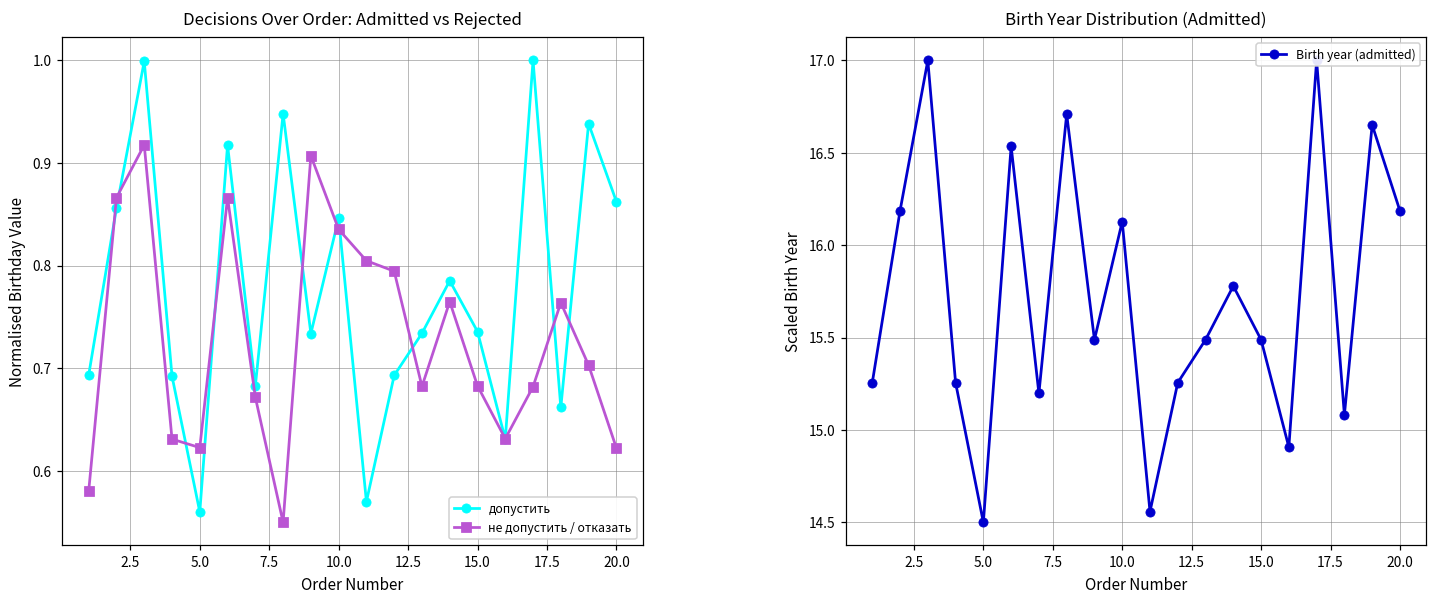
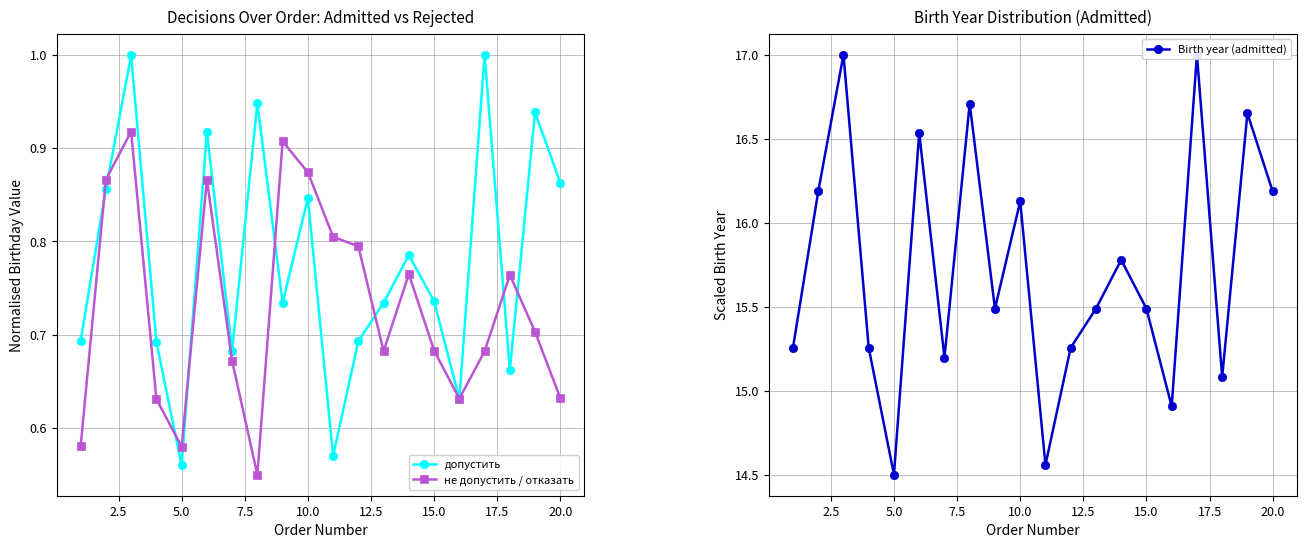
  {
    "Decisions Over Order: Admitted vs Rejected": {
      "допустить": {
        "5.0": 0.56,
        "10.0": 0.85,
        "15.0": 0.74,
        "20.0": 0.86
      },
      "не допустить / отказать": {
-       "5.0": 0.62,
-       "10.0": 0.84,
+       "5.0": 0.58,
+       "10.0": 0.87,
        "15.0": 0.68,
-       "20.0": 0.62
+       "20.0": 0.63
      }
    },
    "Birth Year Distribution (Admitted)": {
      "5.0": 14.50,
      "10.0": 16.13,
      "15.0": 15.49,
      "20.0": 16.19
    }
  }
